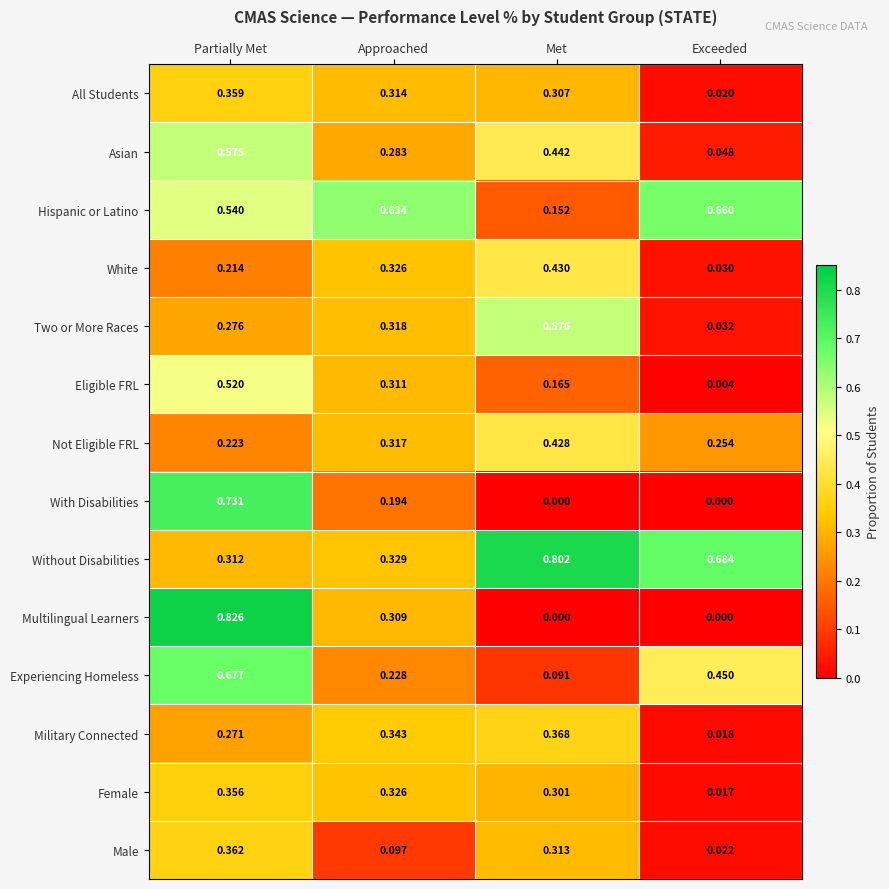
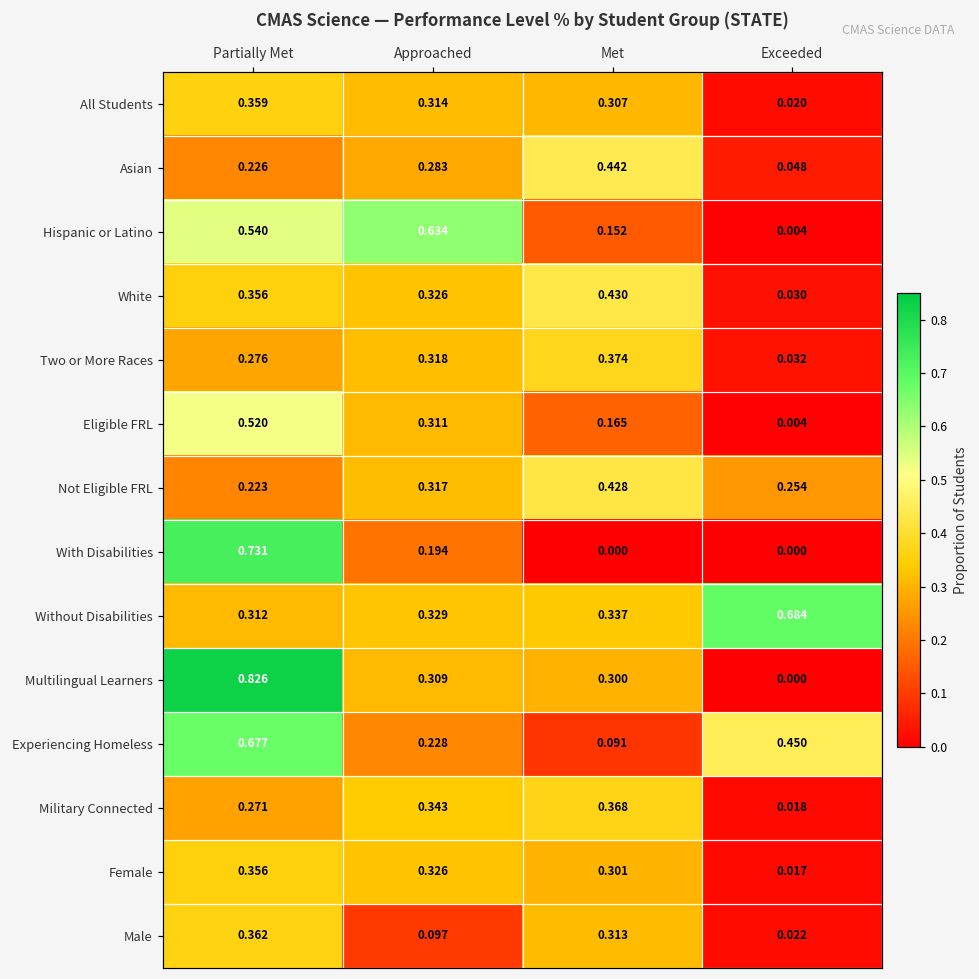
  {
    "All Students": {
      "Partially Met": 0.359,
      "Approached": 0.314,
      "Met": 0.307,
      "Exceeded": 0.020
    },
    "Asian": {
-     "Partially Met": 0.575,
+     "Partially Met": 0.226,
      "Approached": 0.283,
      "Met": 0.442,
      "Exceeded": 0.048
    },
    "Hispanic or Latino": {
      "Partially Met": 0.540,
      "Approached": 0.634,
      "Met": 0.152,
-     "Exceeded": 0.660
+     "Exceeded": 0.004
    },
    "White": {
-     "Partially Met": 0.214,
+     "Partially Met": 0.356,
      "Approached": 0.326,
      "Met": 0.430,
      "Exceeded": 0.030
    },
    "Two or More Races": {
      "Partially Met": 0.276,
      "Approached": 0.318,
-     "Met": 0.576,
+     "Met": 0.374,
      "Exceeded": 0.032
    },
    "Eligible FRL": {
      "Partially Met": 0.520,
      "Approached": 0.311,
      "Met": 0.165,
      "Exceeded": 0.004
    },
    "Not Eligible FRL": {
      "Partially Met": 0.223,
      "Approached": 0.317,
      "Met": 0.428,
      "Exceeded": 0.254
    },
    "With Disabilities": {
      "Partially Met": 0.731,
      "Approached": 0.194,
      "Met": 0.000,
      "Exceeded": 0.000
    },
    "Without Disabilities": {
      "Partially Met": 0.312,
      "Approached": 0.329,
-     "Met": 0.802,
+     "Met": 0.337,
      "Exceeded": 0.684
    },
    "Multilingual Learners": {
      "Partially Met": 0.826,
      "Approached": 0.309,
-     "Met": 0.000,
+     "Met": 0.300,
      "Exceeded": 0.000
    },
    "Experiencing Homeless": {
      "Partially Met": 0.677,
      "Approached": 0.228,
      "Met": 0.091,
      "Exceeded": 0.450
    },
    "Military Connected": {
      "Partially Met": 0.271,
      "Approached": 0.343,
      "Met": 0.368,
      "Exceeded": 0.018
    },
    "Female": {
      "Partially Met": 0.356,
      "Approached": 0.326,
      "Met": 0.301,
      "Exceeded": 0.017
    },
    "Male": {
      "Partially Met": 0.362,
      "Approached": 0.097,
      "Met": 0.313,
      "Exceeded": 0.022
    }
  }
